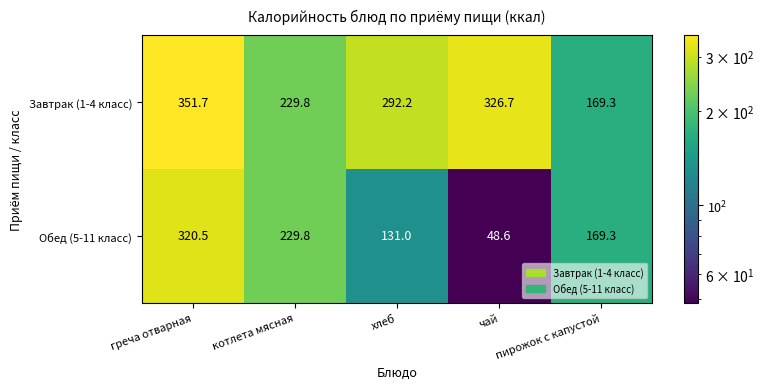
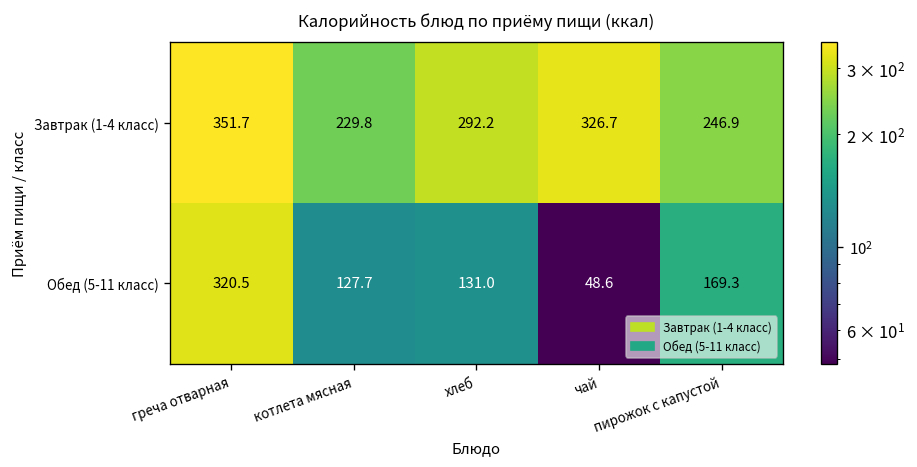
  {
    "Завтрак (1-4 класс)": {
      "греча отварная": 351.7,
      "котлета мясная": 229.8,
      "хлеб": 292.2,
      "чай": 326.7,
-     "пирожок с капустой": 169.3
+     "пирожок с капустой": 246.9
    },
    "Обед (5-11 класс)": {
      "греча отварная": 320.5,
-     "котлета мясная": 229.8,
+     "котлета мясная": 127.7,
      "хлеб": 131.0,
      "чай": 48.6,
      "пирожок с капустой": 169.3
    }
  }
